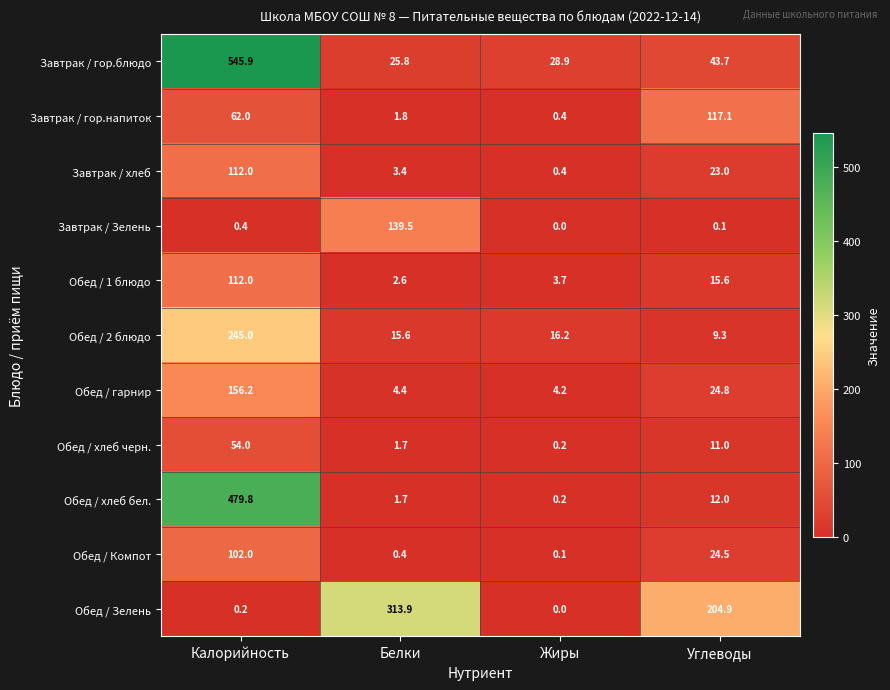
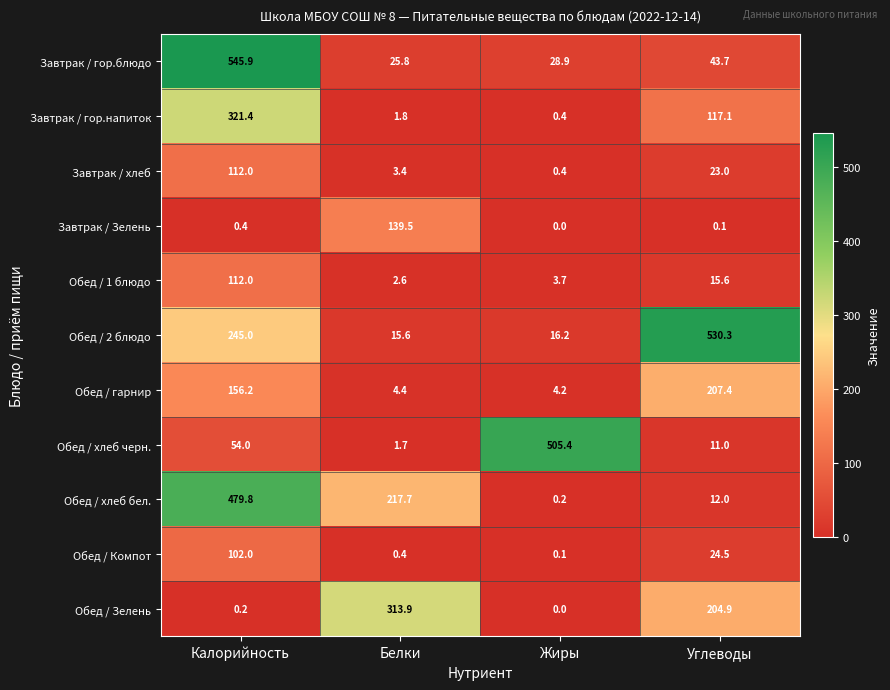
  {
    "Завтрак / гор.блюдо": {
      "Калорийность": 545.9,
      "Белки": 25.8,
      "Жиры": 28.9,
      "Углеводы": 43.7
    },
    "Завтрак / гор.напиток": {
-     "Калорийность": 62.0,
+     "Калорийность": 321.4,
      "Белки": 1.8,
      "Жиры": 0.4,
      "Углеводы": 117.1
    },
    "Завтрак / хлеб": {
      "Калорийность": 112.0,
      "Белки": 3.4,
      "Жиры": 0.4,
      "Углеводы": 23.0
    },
    "Завтрак / Зелень": {
      "Калорийность": 0.4,
      "Белки": 139.5,
      "Жиры": 0.0,
      "Углеводы": 0.1
    },
    "Обед / 1 блюдо": {
      "Калорийность": 112.0,
      "Белки": 2.6,
      "Жиры": 3.7,
      "Углеводы": 15.6
    },
    "Обед / 2 блюдо": {
      "Калорийность": 245.0,
      "Белки": 15.6,
      "Жиры": 16.2,
-     "Углеводы": 9.3
+     "Углеводы": 530.3
    },
    "Обед / гарнир": {
      "Калорийность": 156.2,
      "Белки": 4.4,
      "Жиры": 4.2,
-     "Углеводы": 24.8
+     "Углеводы": 207.4
    },
    "Обед / хлеб черн.": {
      "Калорийность": 54.0,
      "Белки": 1.7,
-     "Жиры": 0.2,
+     "Жиры": 505.4,
      "Углеводы": 11.0
    },
    "Обед / хлеб бел.": {
      "Калорийность": 479.8,
-     "Белки": 1.7,
+     "Белки": 217.7,
      "Жиры": 0.2,
      "Углеводы": 12.0
    },
    "Обед / Компот": {
      "Калорийность": 102.0,
      "Белки": 0.4,
      "Жиры": 0.1,
      "Углеводы": 24.5
    },
    "Обед / Зелень": {
      "Калорийность": 0.2,
      "Белки": 313.9,
      "Жиры": 0.0,
      "Углеводы": 204.9
    }
  }
